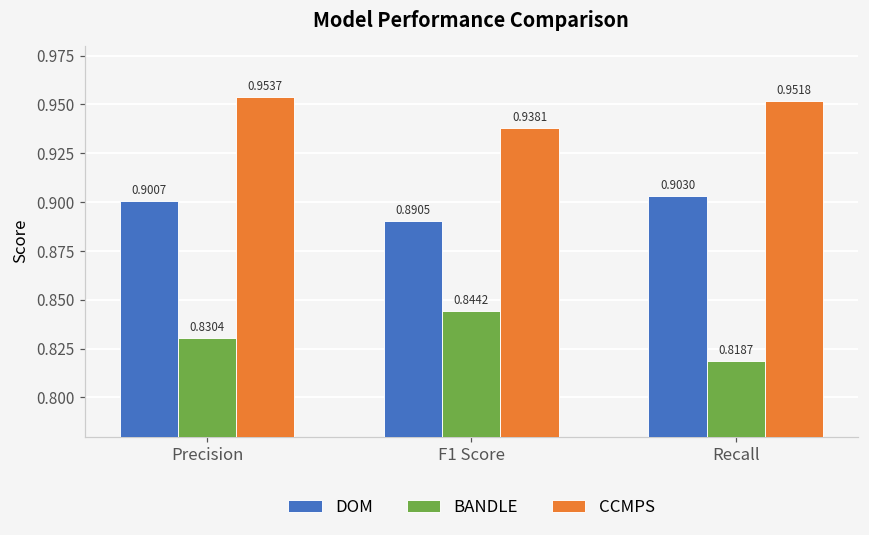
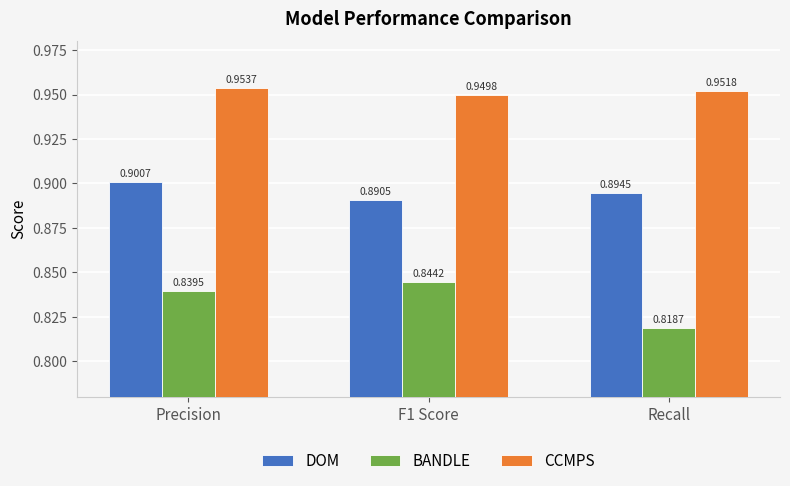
  {
    "DOM": {
      "Precision": 0.9007,
      "F1 Score": 0.8905,
-     "Recall": 0.9030
+     "Recall": 0.8945
    },
    "BANDLE": {
-     "Precision": 0.8304,
+     "Precision": 0.8395,
      "F1 Score": 0.8442,
      "Recall": 0.8187
    },
    "CCMPS": {
      "Precision": 0.9537,
-     "F1 Score": 0.9381,
+     "F1 Score": 0.9498,
      "Recall": 0.9518
    }
  }
